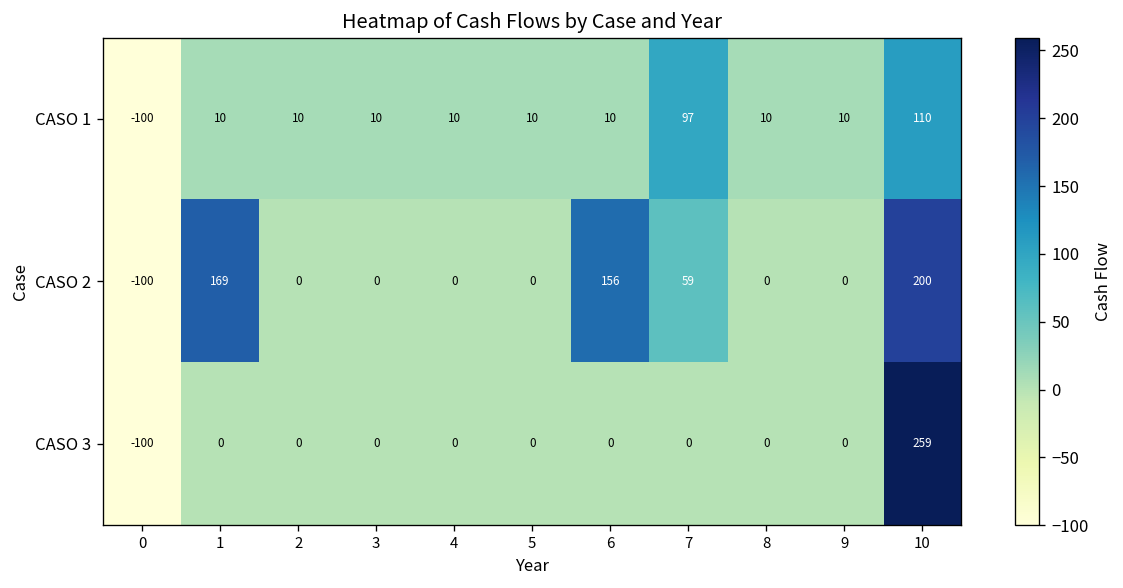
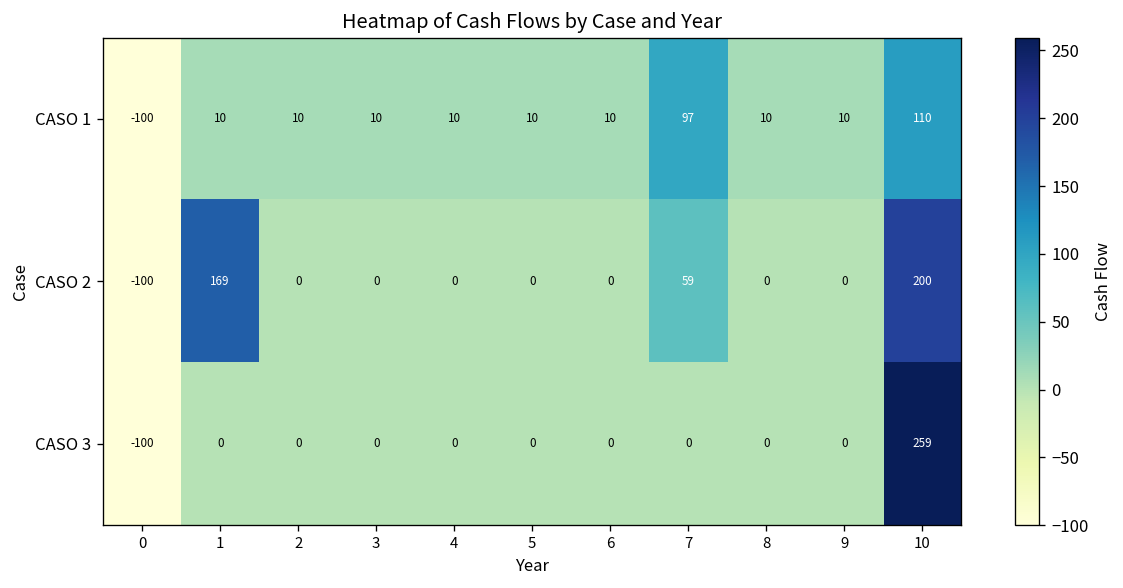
  {
    "CASO 1": {
      "0": -100,
      "1": 10,
      "2": 10,
      "3": 10,
      "4": 10,
      "5": 10,
      "6": 10,
      "7": 97,
      "8": 10,
      "9": 10,
      "10": 110
    },
    "CASO 2": {
      "0": -100,
      "1": 169,
      "2": 0,
      "3": 0,
      "4": 0,
      "5": 0,
-     "6": 156,
+     "6": 0,
      "7": 59,
      "8": 0,
      "9": 0,
      "10": 200
    },
    "CASO 3": {
      "0": -100,
      "1": 0,
      "2": 0,
      "3": 0,
      "4": 0,
      "5": 0,
      "6": 0,
      "7": 0,
      "8": 0,
      "9": 0,
      "10": 259
    }
  }
